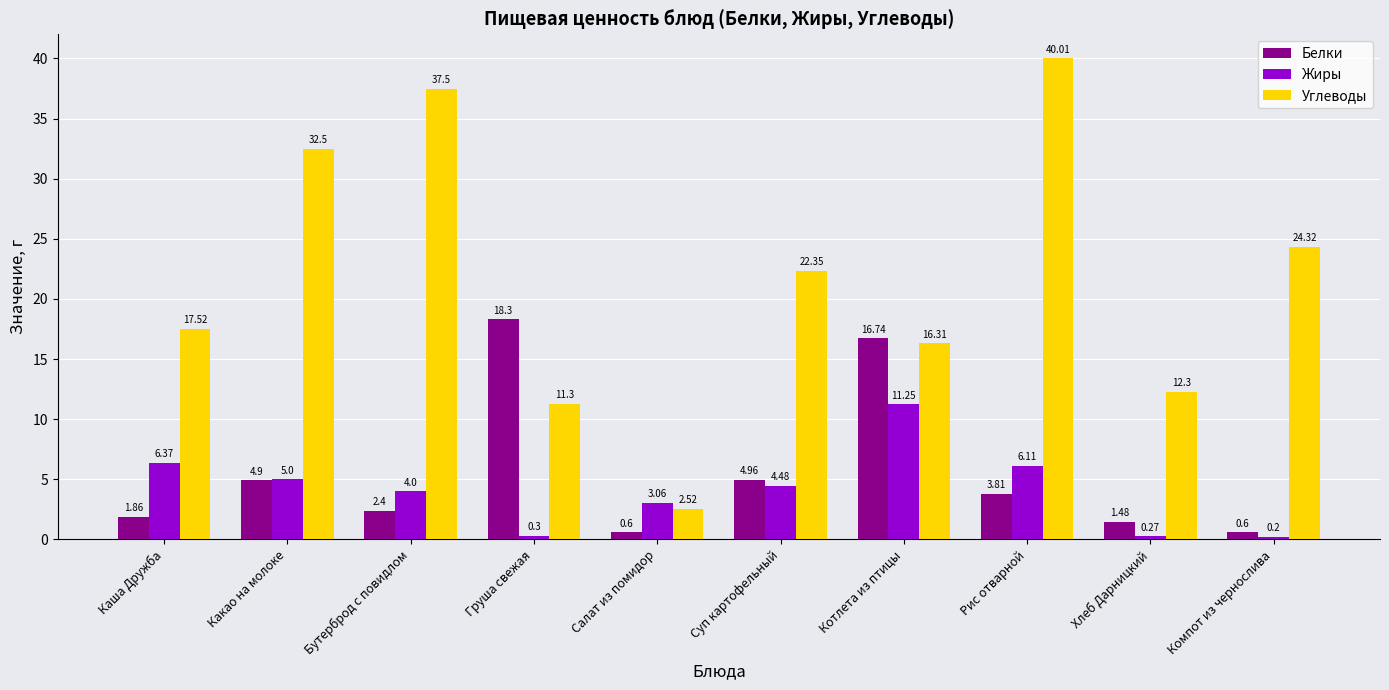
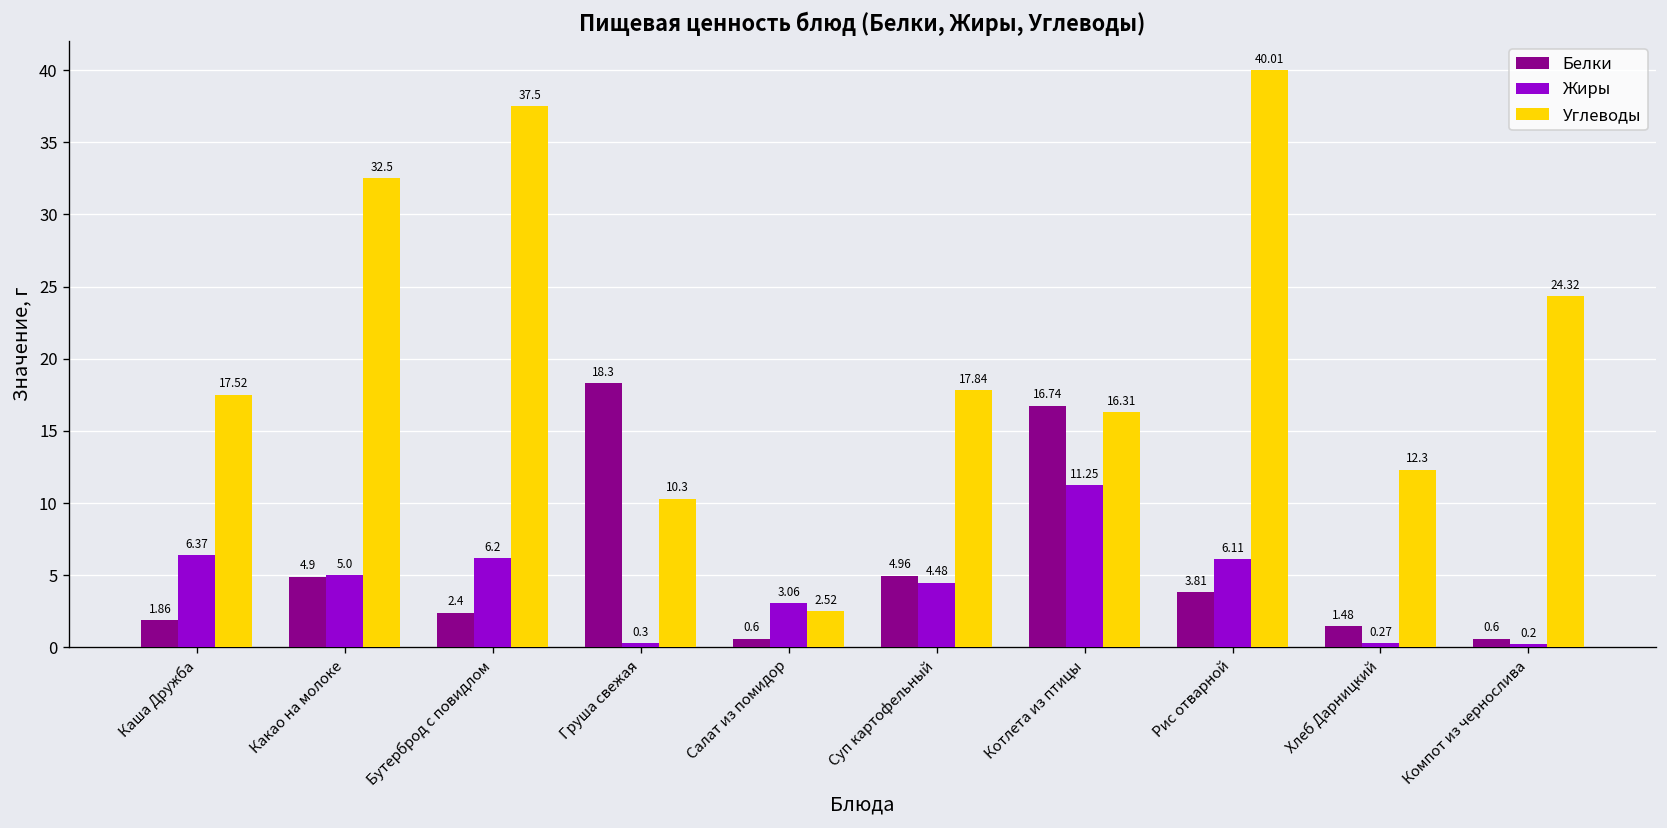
  {
    "Белки": {
      "Каша Дружба": 1.86,
      "Какао на молоке": 4.9,
      "Бутерброд с повидлом": 2.4,
      "Груша свежая": 18.3,
      "Салат из помидор": 0.6,
      "Суп картофельный": 4.96,
      "Котлета из птицы": 16.74,
      "Рис отварной": 3.81,
      "Хлеб Дарницкий": 1.48,
      "Компот из чернослива": 0.6
    },
    "Жиры": {
      "Каша Дружба": 6.37,
      "Какао на молоке": 5.0,
-     "Бутерброд с повидлом": 4.0,
+     "Бутерброд с повидлом": 6.2,
      "Груша свежая": 0.3,
      "Салат из помидор": 3.06,
      "Суп картофельный": 4.48,
      "Котлета из птицы": 11.25,
      "Рис отварной": 6.11,
      "Хлеб Дарницкий": 0.27,
      "Компот из чернослива": 0.2
    },
    "Углеводы": {
      "Каша Дружба": 17.52,
      "Какао на молоке": 32.5,
      "Бутерброд с повидлом": 37.5,
-     "Груша свежая": 11.3,
+     "Груша свежая": 10.3,
      "Салат из помидор": 2.52,
-     "Суп картофельный": 22.35,
+     "Суп картофельный": 17.84,
      "Котлета из птицы": 16.31,
      "Рис отварной": 40.01,
      "Хлеб Дарницкий": 12.3,
      "Компот из чернослива": 24.32
    }
  }
